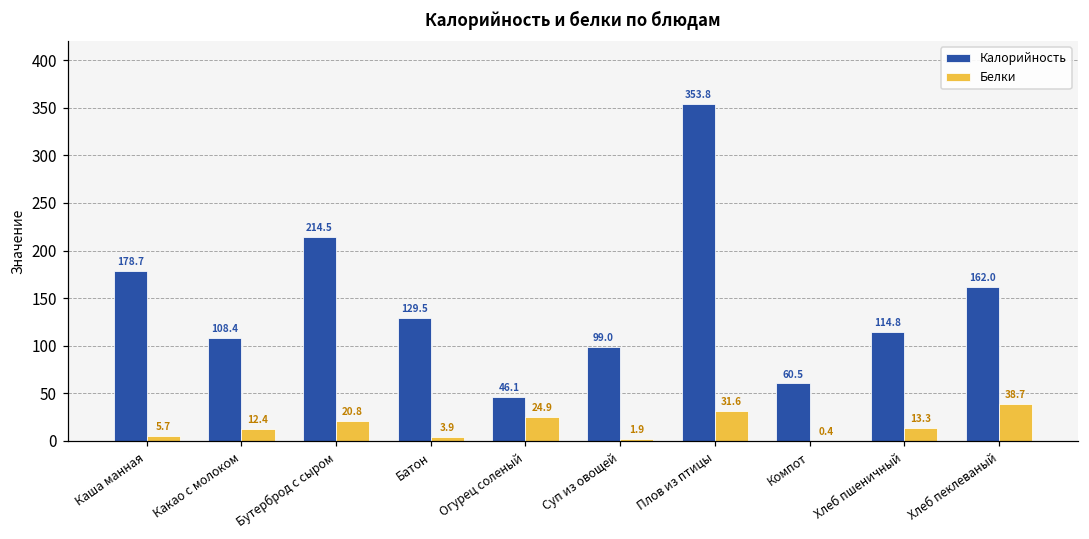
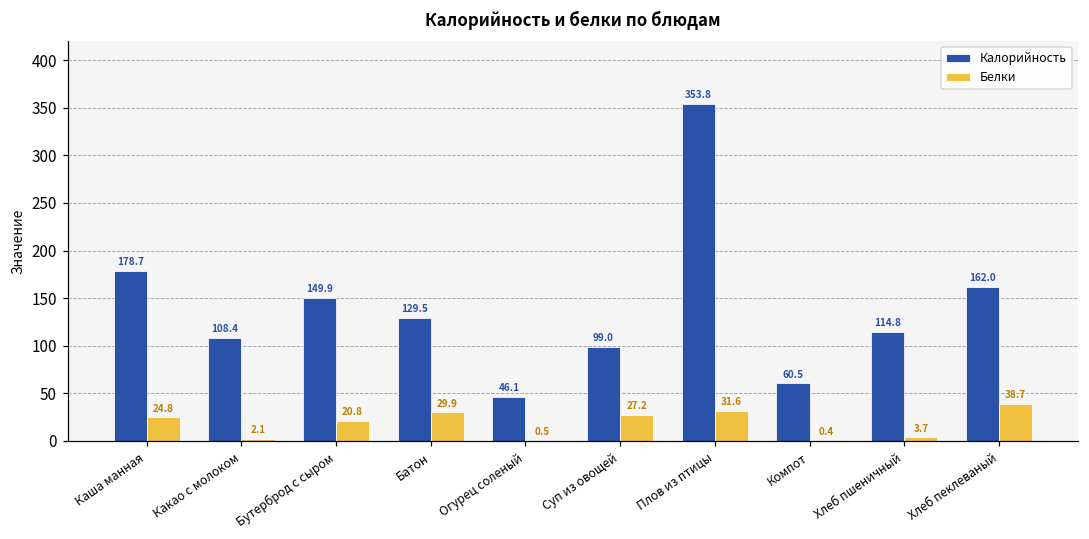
  {
    "Калорийность": {
      "Каша манная": 178.7,
      "Какао с молоком": 108.4,
-     "Бутерброд с сыром": 214.5,
+     "Бутерброд с сыром": 149.9,
      "Батон": 129.5,
      "Огурец соленый": 46.1,
      "Суп из овощей": 99.0,
      "Плов из птицы": 353.8,
      "Компот": 60.5,
      "Хлеб пшеничный": 114.8,
      "Хлеб пеклеваный": 162.0
    },
    "Белки": {
-     "Каша манная": 5.7,
-     "Какао с молоком": 12.4,
+     "Каша манная": 24.8,
+     "Какао с молоком": 2.1,
      "Бутерброд с сыром": 20.8,
-     "Батон": 3.9,
-     "Огурец соленый": 24.9,
-     "Суп из овощей": 1.9,
+     "Батон": 29.9,
+     "Огурец соленый": 0.5,
+     "Суп из овощей": 27.2,
      "Плов из птицы": 31.6,
      "Компот": 0.4,
-     "Хлеб пшеничный": 13.3,
+     "Хлеб пшеничный": 3.7,
      "Хлеб пеклеваный": 38.7
    }
  }
